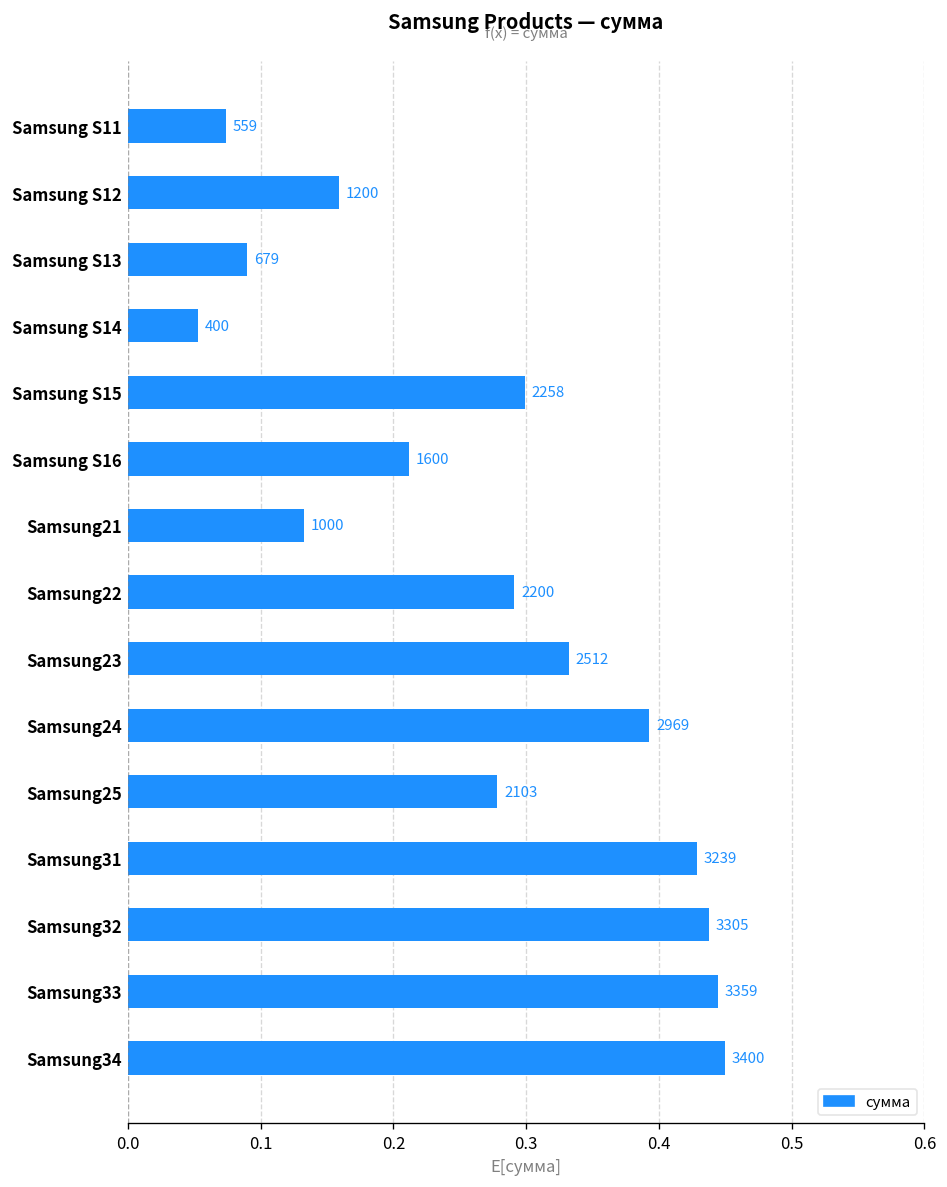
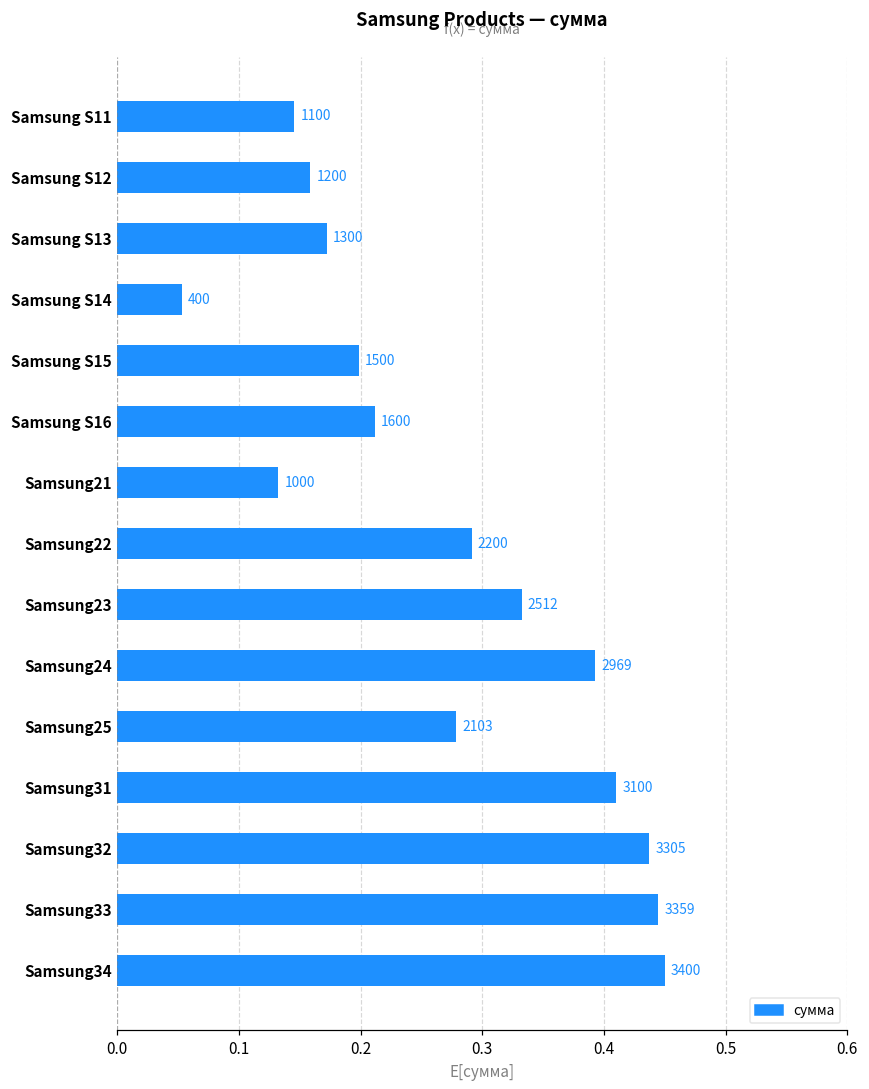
  {
-   "Samsung S11": 559,
-   "Samsung S13": 679,
-   "Samsung S15": 2258,
-   "Samsung31": 3239
+   "Samsung S11": 1100,
+   "Samsung S13": 1300,
+   "Samsung S15": 1500,
+   "Samsung31": 3100
  }
